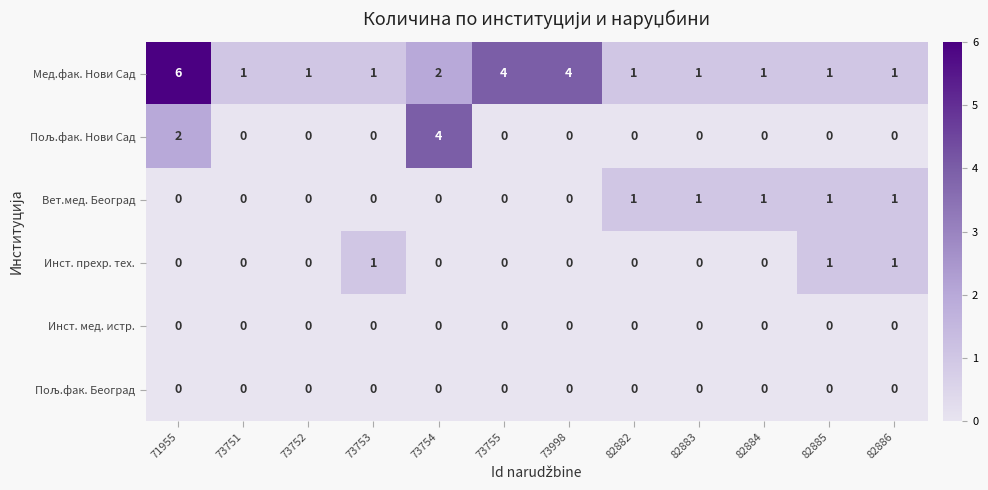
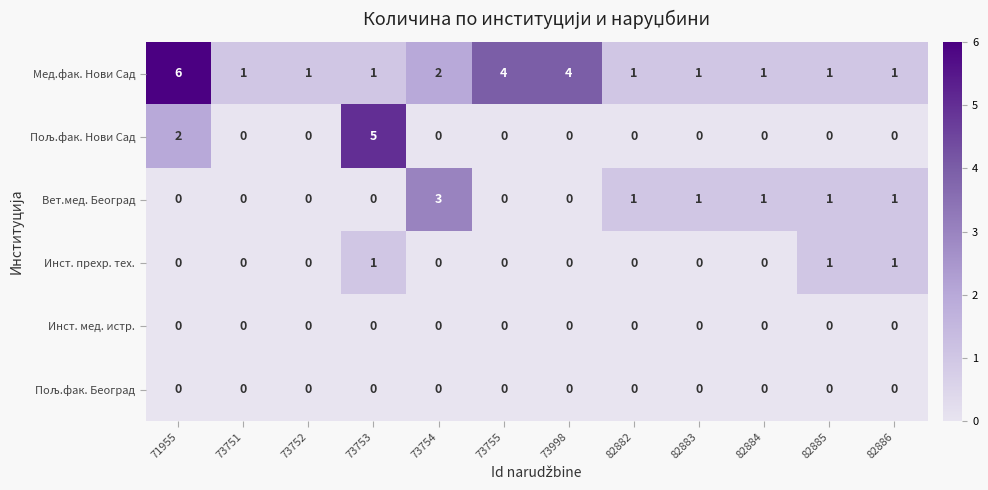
  {
    "Мед.фак. Нови Сад": {
      "71955": 6,
      "73751": 1,
      "73752": 1,
      "73753": 1,
      "73754": 2,
      "73755": 4,
      "73998": 4,
      "82882": 1,
      "82883": 1,
      "82884": 1,
      "82885": 1,
      "82886": 1
    },
    "Пољ.фак. Нови Сад": {
      "71955": 2,
      "73751": 0,
      "73752": 0,
-     "73753": 0,
-     "73754": 4,
+     "73753": 5,
+     "73754": 0,
      "73755": 0,
      "73998": 0,
      "82882": 0,
      "82883": 0,
      "82884": 0,
      "82885": 0,
      "82886": 0
    },
    "Вет.мед. Београд": {
      "71955": 0,
      "73751": 0,
      "73752": 0,
      "73753": 0,
-     "73754": 0,
+     "73754": 3,
      "73755": 0,
      "73998": 0,
      "82882": 1,
      "82883": 1,
      "82884": 1,
      "82885": 1,
      "82886": 1
    },
    "Инст. прехр. тех.": {
      "71955": 0,
      "73751": 0,
      "73752": 0,
      "73753": 1,
      "73754": 0,
      "73755": 0,
      "73998": 0,
      "82882": 0,
      "82883": 0,
      "82884": 0,
      "82885": 1,
      "82886": 1
    },
    "Инст. мед. истр.": {
      "71955": 0,
      "73751": 0,
      "73752": 0,
      "73753": 0,
      "73754": 0,
      "73755": 0,
      "73998": 0,
      "82882": 0,
      "82883": 0,
      "82884": 0,
      "82885": 0,
      "82886": 0
    },
    "Пољ.фак. Београд": {
      "71955": 0,
      "73751": 0,
      "73752": 0,
      "73753": 0,
      "73754": 0,
      "73755": 0,
      "73998": 0,
      "82882": 0,
      "82883": 0,
      "82884": 0,
      "82885": 0,
      "82886": 0
    }
  }
